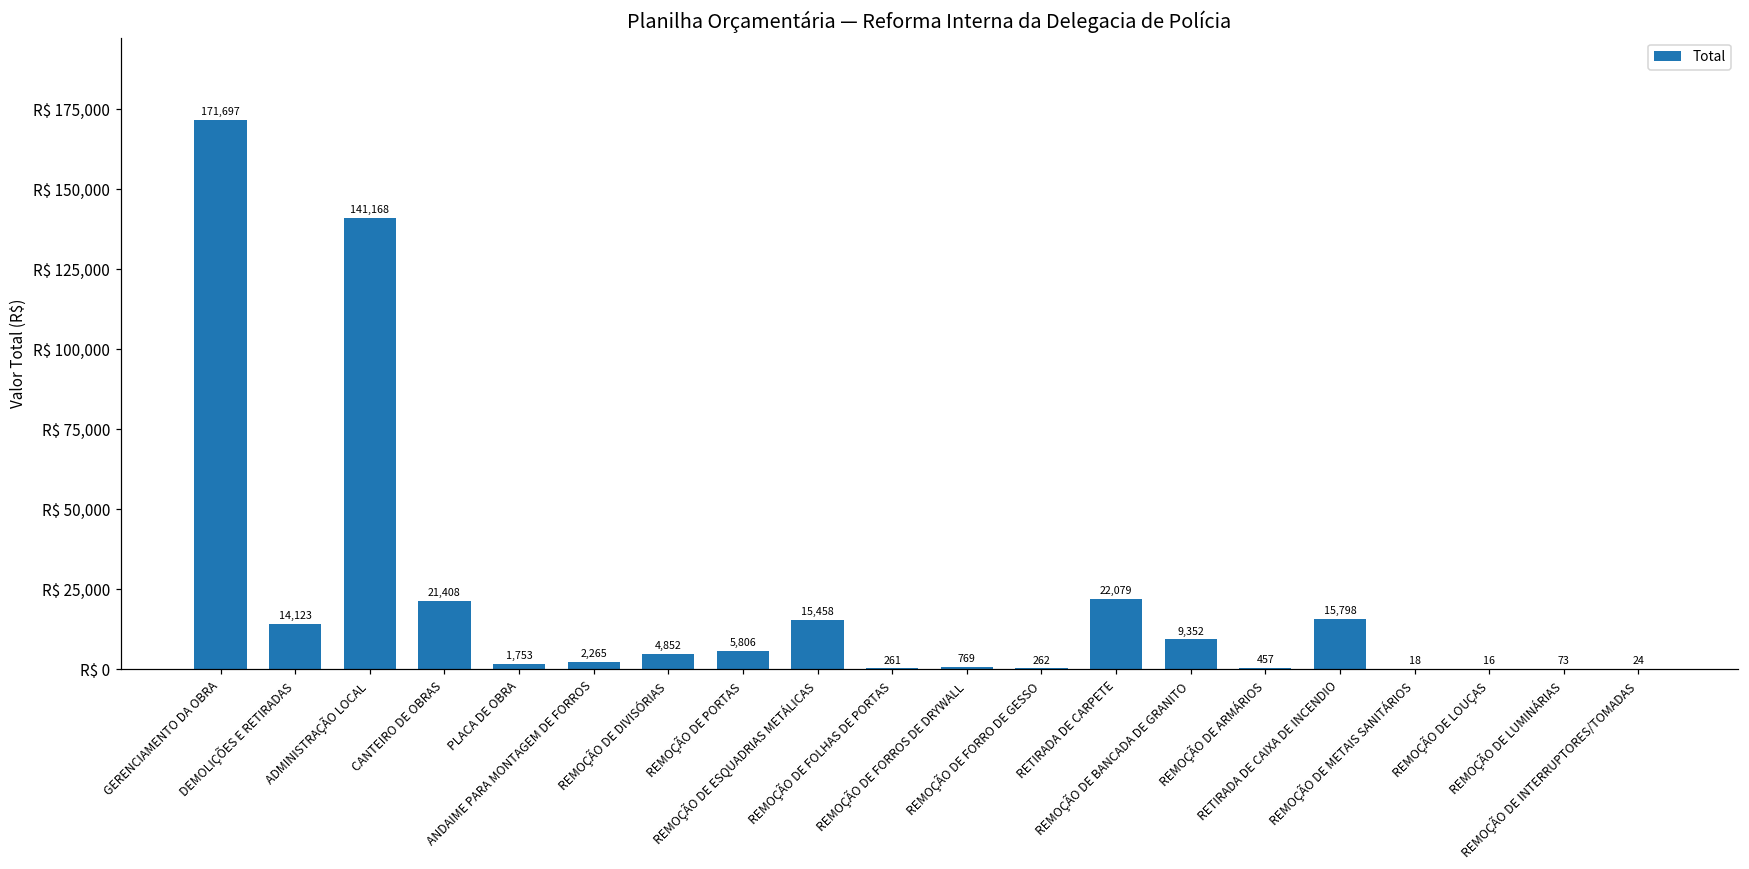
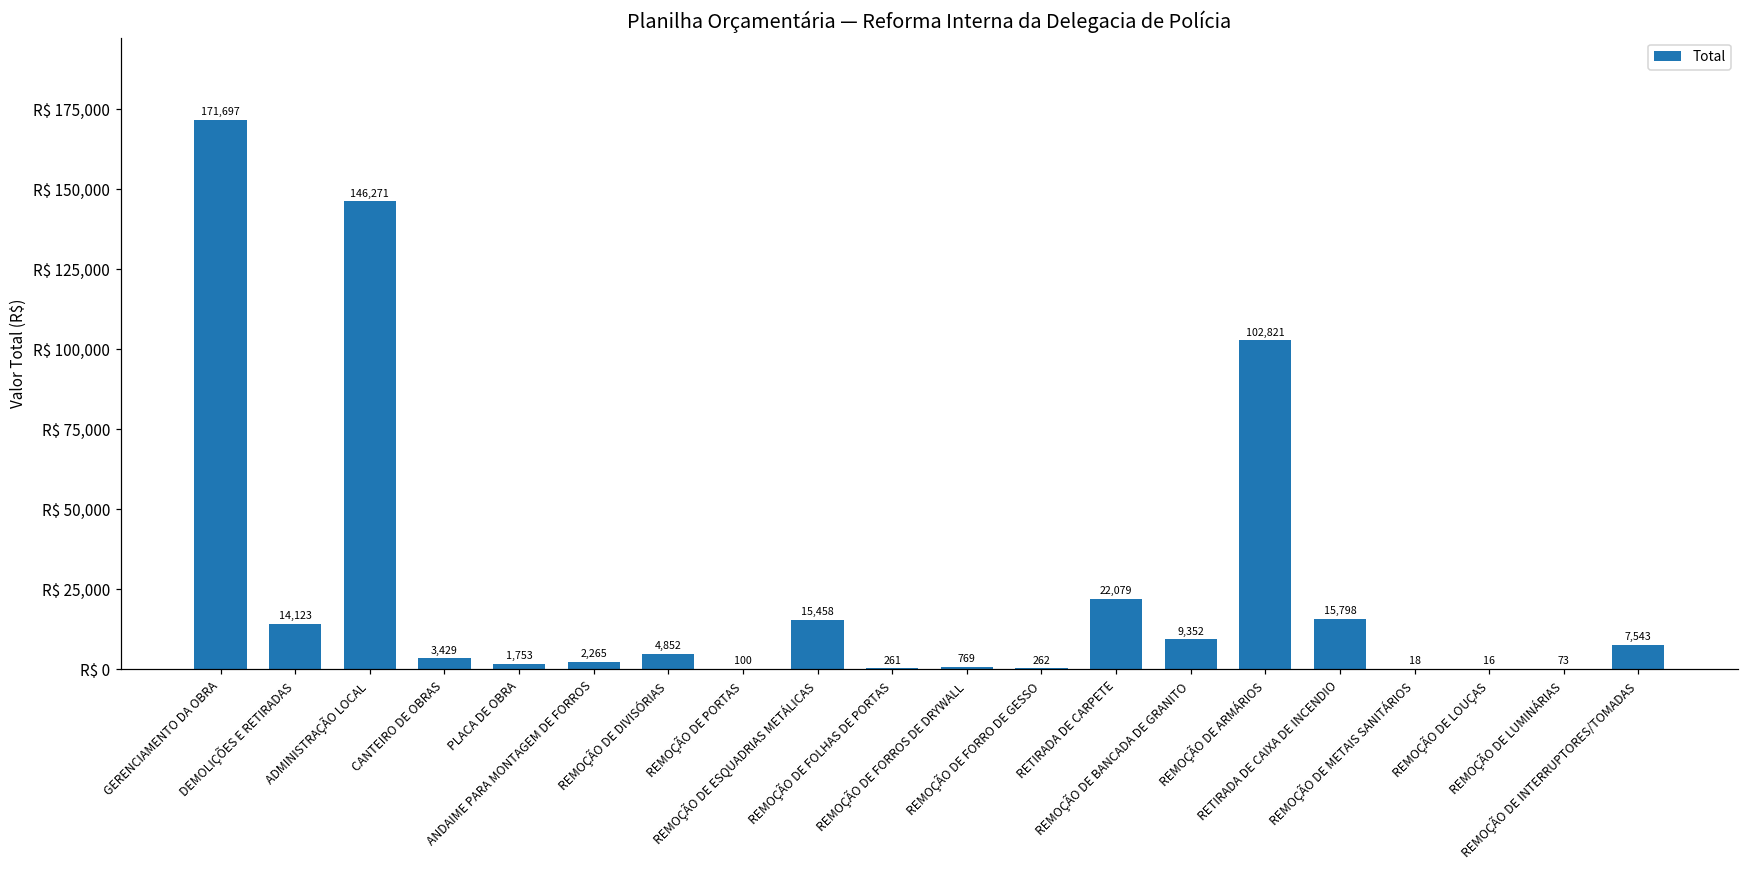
  {
    "GERENCIAMENTO DA OBRA": "171,697",
    "DEMOLIÇÕES E RETIRADAS": "14,123",
-   "ADMINISTRAÇÃO LOCAL": "141,168",
-   "CANTEIRO DE OBRAS": "21,408",
+   "ADMINISTRAÇÃO LOCAL": "146,271",
+   "CANTEIRO DE OBRAS": "3,429",
    "PLACA DE OBRA": "1,753",
    "ANDAIME PARA MONTAGEM DE FORROS": "2,265",
    "REMOÇÃO DE DIVISÓRIAS": "4,852",
-   "REMOÇÃO DE PORTAS": "5,806",
+   "REMOÇÃO DE PORTAS": "100",
    "REMOÇÃO DE ESQUADRIAS METÁLICAS": "15,458",
    "REMOÇÃO DE FOLHAS DE PORTAS": "261",
    "REMOÇÃO DE FORROS DE DRYWALL": "769",
    "REMOÇÃO DE FORRO DE GESSO": "262",
    "RETIRADA DE CARPETE": "22,079",
    "REMOÇÃO DE BANCADA DE GRANITO": "9,352",
-   "REMOÇÃO DE ARMÁRIOS": "457",
+   "REMOÇÃO DE ARMÁRIOS": "102,821",
    "RETIRADA DE CAIXA DE INCENDIO": "15,798",
    "REMOÇÃO DE METAIS SANITÁRIOS": "18",
    "REMOÇÃO DE LOUÇAS": "16",
    "REMOÇÃO DE LUMINÁRIAS": "73",
-   "REMOÇÃO DE INTERRUPTORES/TOMADAS": "24"
+   "REMOÇÃO DE INTERRUPTORES/TOMADAS": "7,543"
  }
